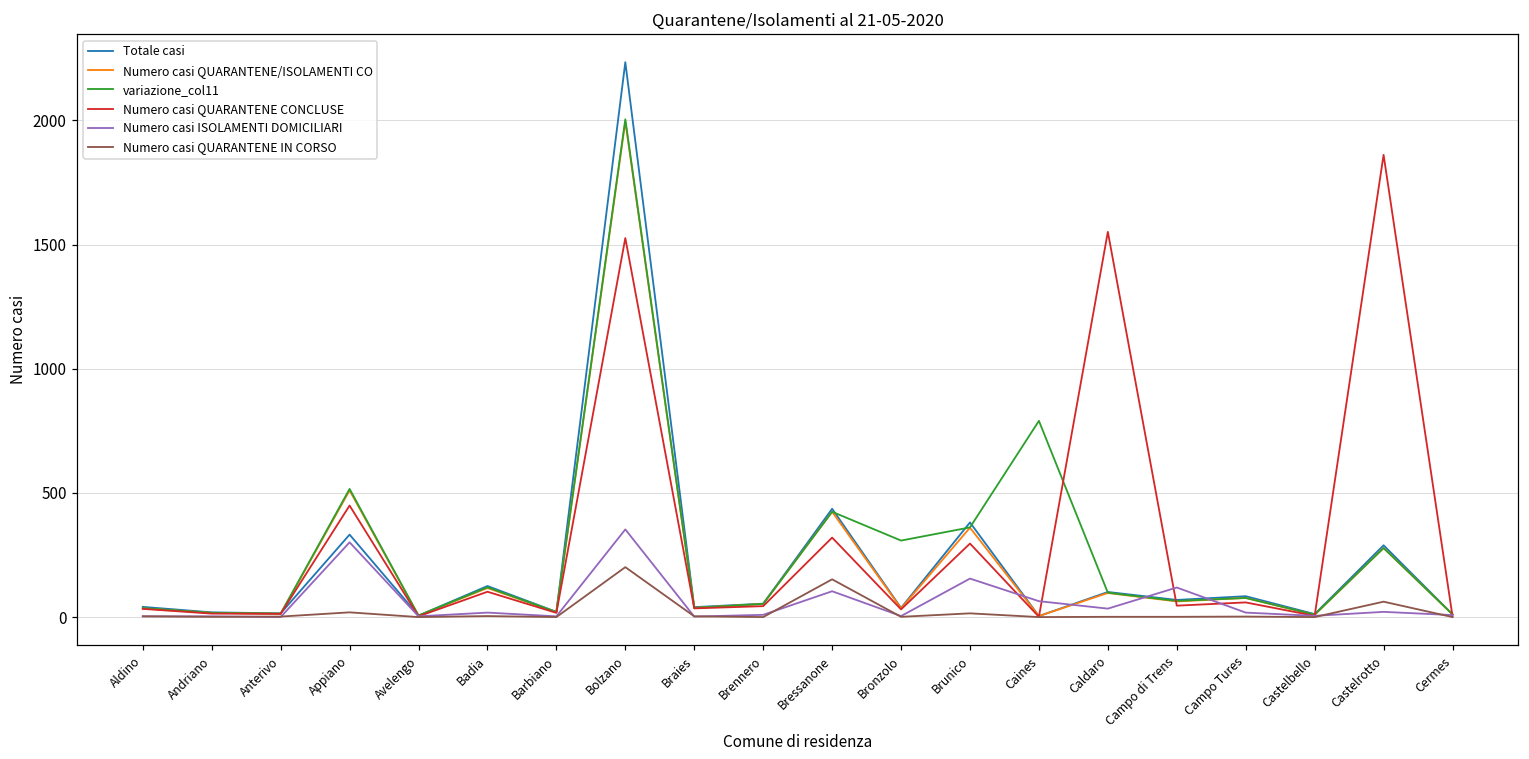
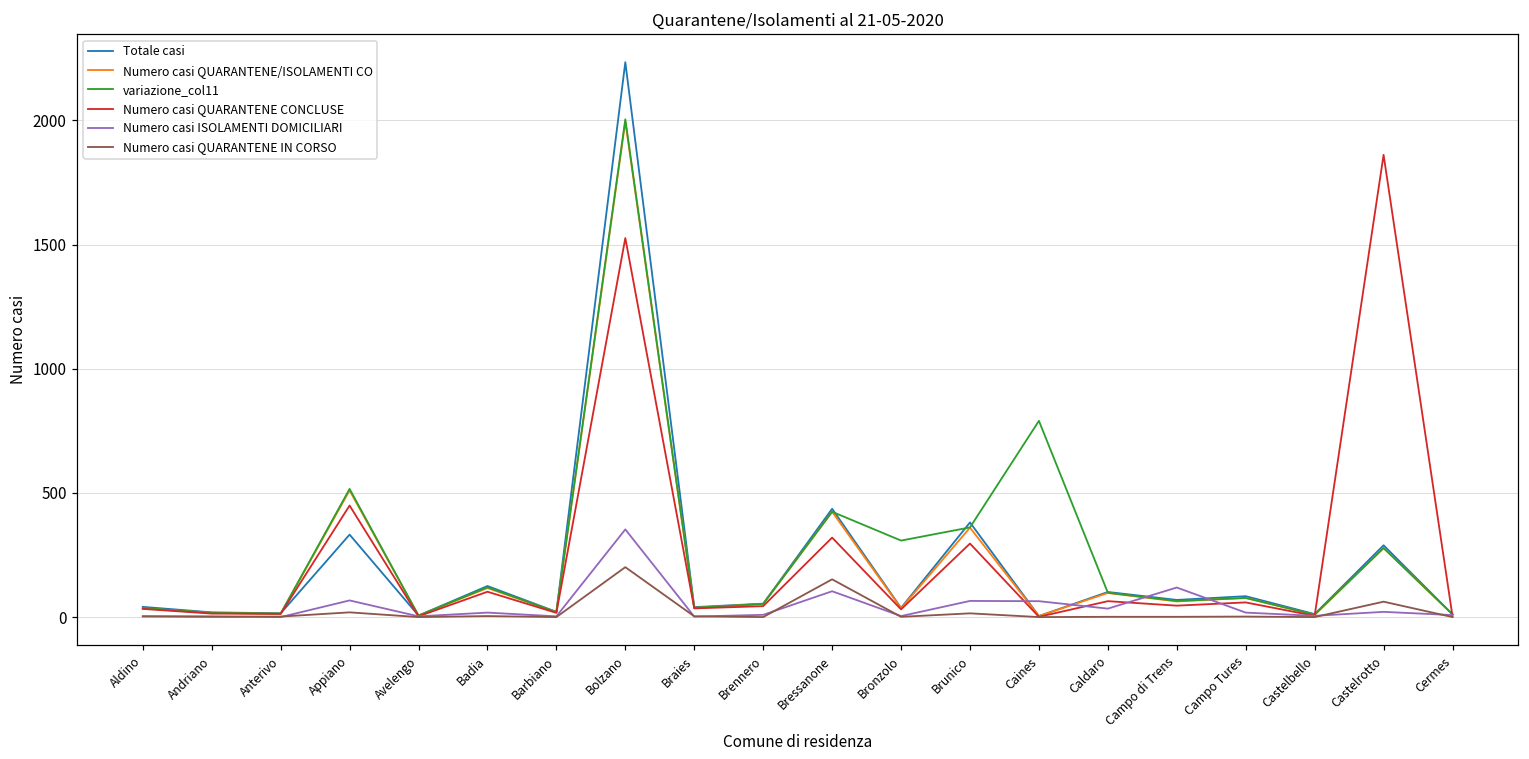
  {
    "Totale casi": {
      "Appiano": 330,
      "Bolzano": 2230,
      "Bressanone": 440,
      "Brunico": 380
    },
    "variazione_col11": {
      "Bronzolo": 310,
      "Caines": 790
    },
    "Numero casi QUARANTENE CONCLUSE": {
      "Appiano": 450,
      "Badia": 100,
      "Bolzano": 1530,
      "Bressanone": 320,
      "Brunico": 300,
-     "Caldaro": 1550,
+     "Caldaro": 60,
      "Campo di Trens": 50,
      "Campo Tures": 60,
      "Castelrotto": 1860
    },
    "Numero casi ISOLAMENTI DOMICILIARI": {
-     "Appiano": 300,
+     "Appiano": 70,
      "Badia": 20,
      "Bolzano": 350,
      "Bressanone": 100,
-     "Brunico": 160,
+     "Brunico": 70,
      "Caines": 60,
      "Caldaro": 30,
      "Campo di Trens": 120,
      "Campo Tures": 20,
      "Castelrotto": 20
    },
    "Numero casi QUARANTENE IN CORSO": {
      "Appiano": 20,
      "Badia": 0,
      "Bolzano": 200,
      "Bressanone": 150,
      "Brunico": 20,
      "Caldaro": 0,
      "Campo di Trens": 0,
      "Campo Tures": 0,
      "Castelrotto": 60
    }
  }
